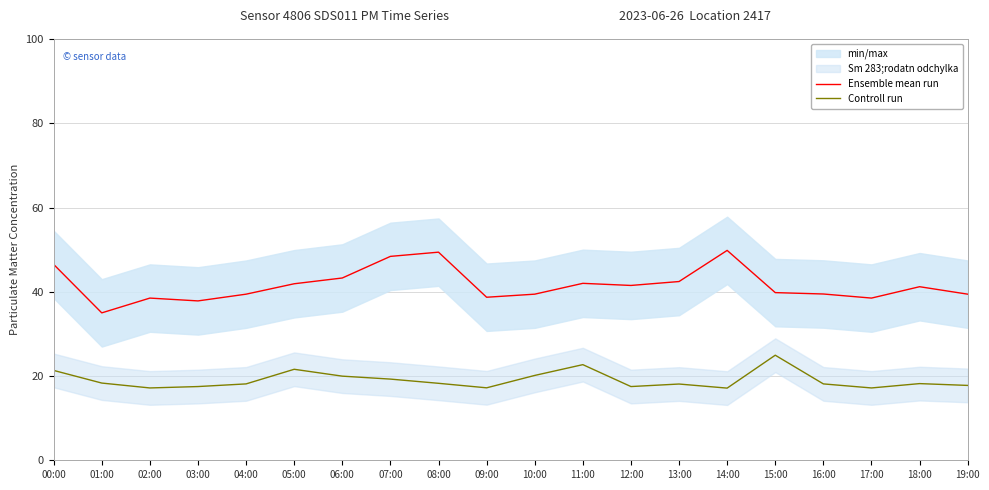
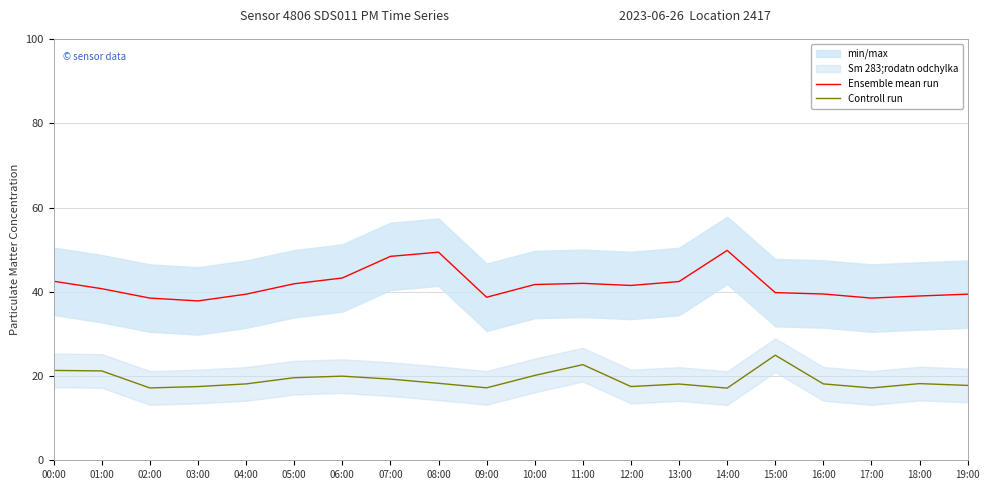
  {
    "Ensemble mean run": {
-     "00:00": 47,
-     "01:00": 35,
+     "00:00": 43,
+     "01:00": 41,
      "02:00": 39,
      "03:00": 38,
      "04:00": 39,
      "05:00": 42,
      "06:00": 43,
      "07:00": 48,
      "08:00": 49,
      "09:00": 39,
-     "10:00": 39,
+     "10:00": 42,
      "11:00": 42,
      "12:00": 42,
      "13:00": 42,
      "14:00": 50,
      "15:00": 40,
      "16:00": 39,
      "17:00": 39,
-     "18:00": 41,
+     "18:00": 39,
      "19:00": 39
    },
    "Controll run": {
      "00:00": 21,
-     "01:00": 18,
+     "01:00": 21,
      "02:00": 17,
      "03:00": 18,
      "04:00": 18,
-     "05:00": 22,
+     "05:00": 20,
      "06:00": 20,
      "07:00": 19,
      "08:00": 18,
      "09:00": 17,
      "10:00": 20,
      "11:00": 23,
      "12:00": 18,
      "13:00": 18,
      "14:00": 17,
      "15:00": 25,
      "16:00": 18,
      "17:00": 17,
      "18:00": 18,
      "19:00": 18
    }
  }
